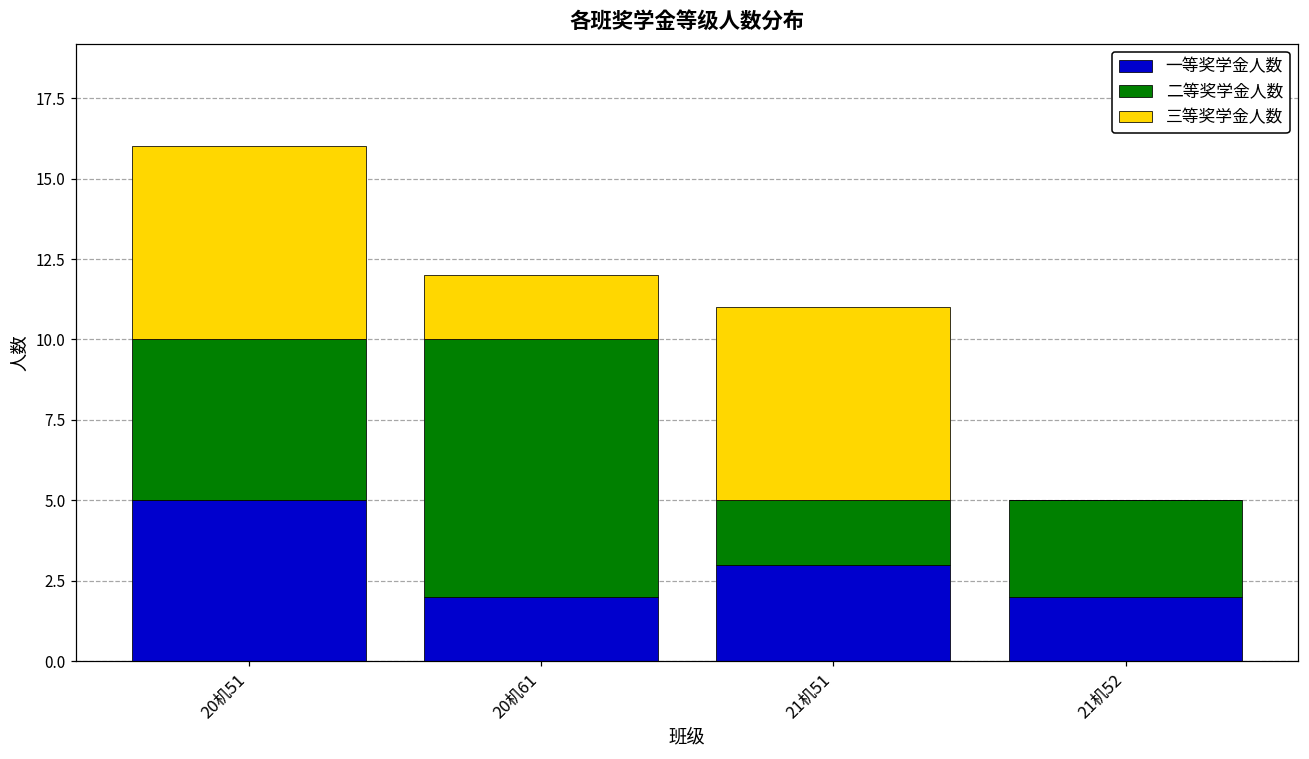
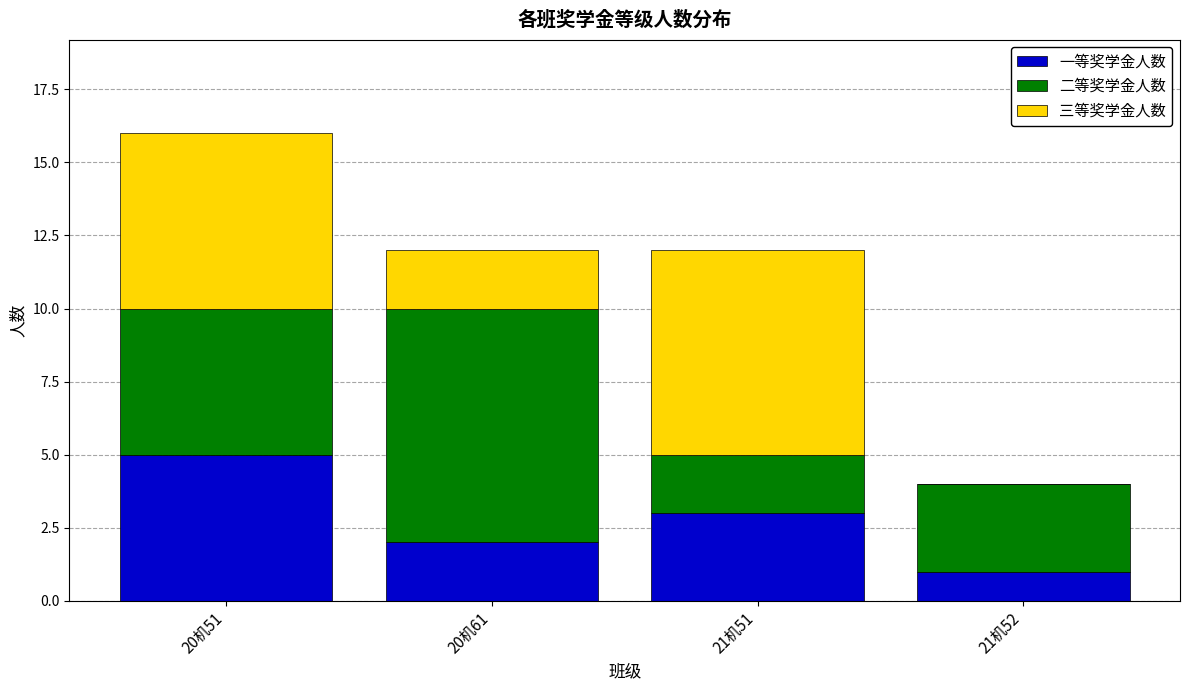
  {
    "一等奖学金人数": {
      "20机51": 5,
      "20机61": 2,
      "21机51": 3,
-     "21机52": 2
+     "21机52": 1
    },
    "二等奖学金人数": {
      "20机51": 5,
      "20机61": 8,
      "21机51": 2,
      "21机52": 3
    },
    "三等奖学金人数": {
      "20机51": 6,
      "20机61": 2,
-     "21机51": 6,
+     "21机51": 7,
      "21机52": 0
    }
  }
